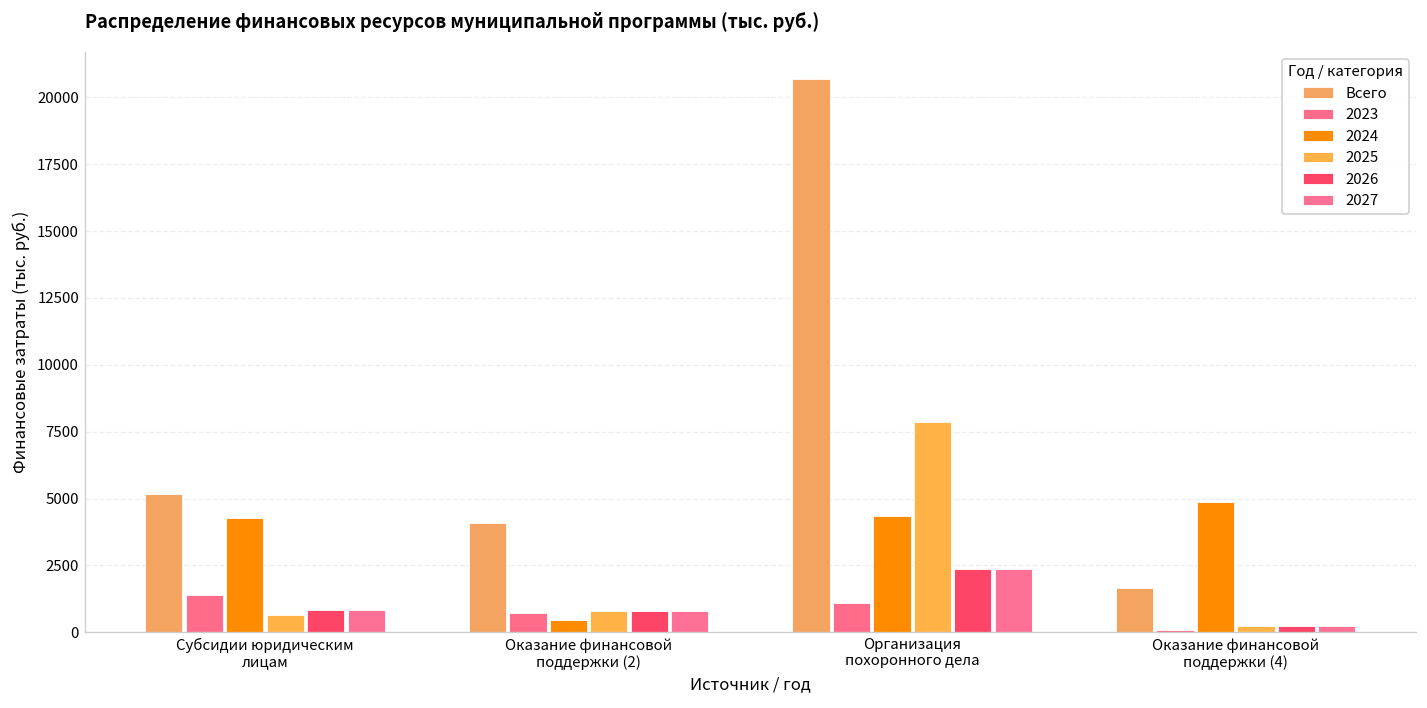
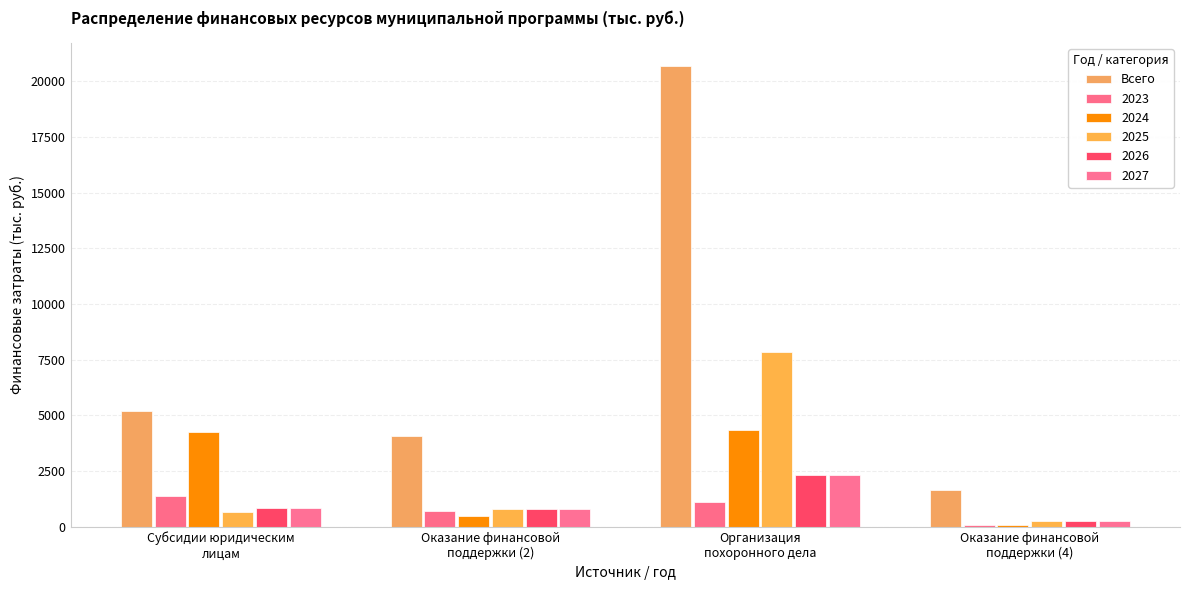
  {
    "2024": {
      "Субсидии юридическим лицам": 4300,
      "Оказание финансовой поддержки (2)": 500,
      "Организация похоронного дела": 4400,
-     "Оказание финансовой поддержки (4)": 4900
+     "Оказание финансовой поддержки (4)": 100
    }
  }
